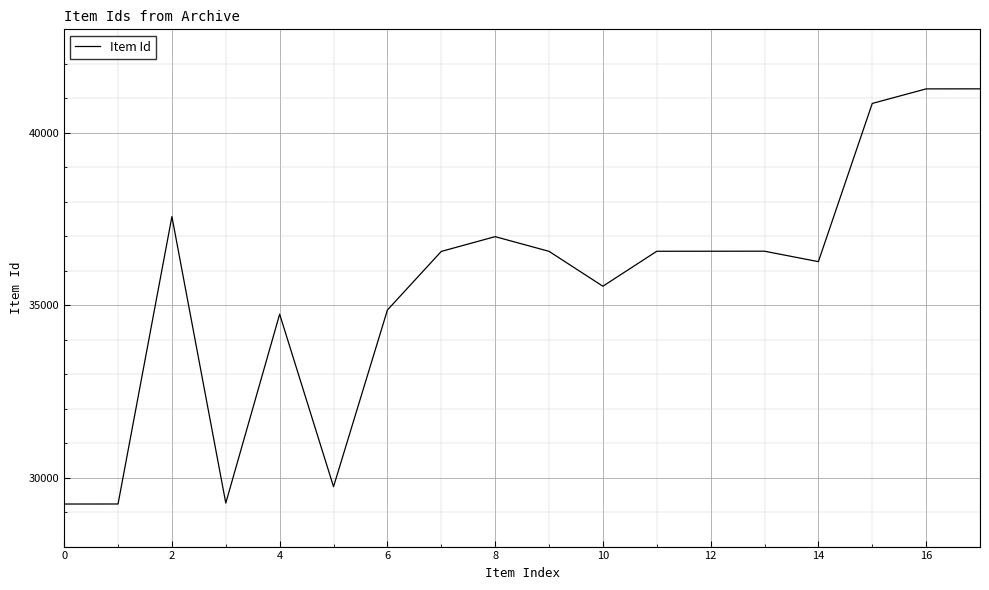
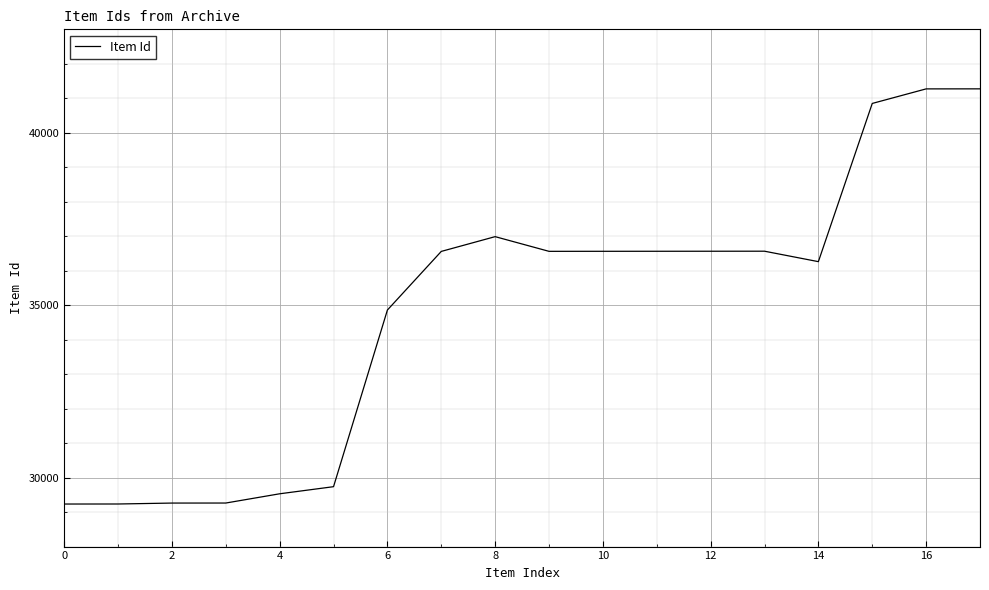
  {
    "0": 29200,
-   "2": 37600,
-   "4": 34700,
+   "2": 29300,
+   "4": 29500,
    "6": 34900,
    "8": 37000,
-   "10": 35600,
+   "10": 36600,
    "12": 36600,
    "14": 36300,
    "16": 41300
  }
